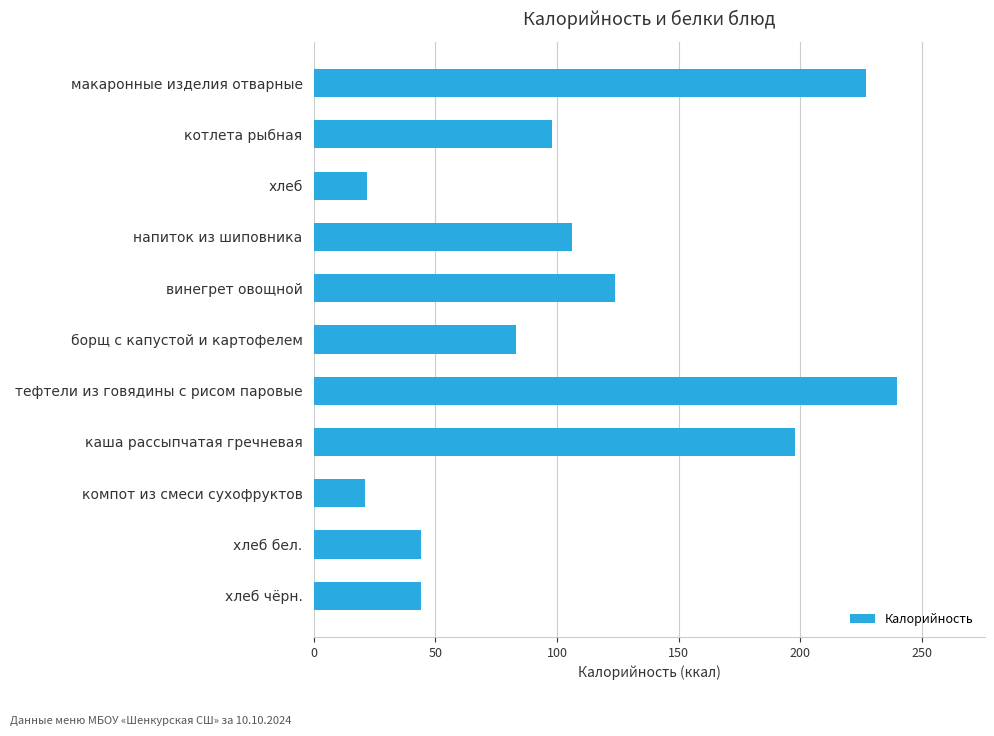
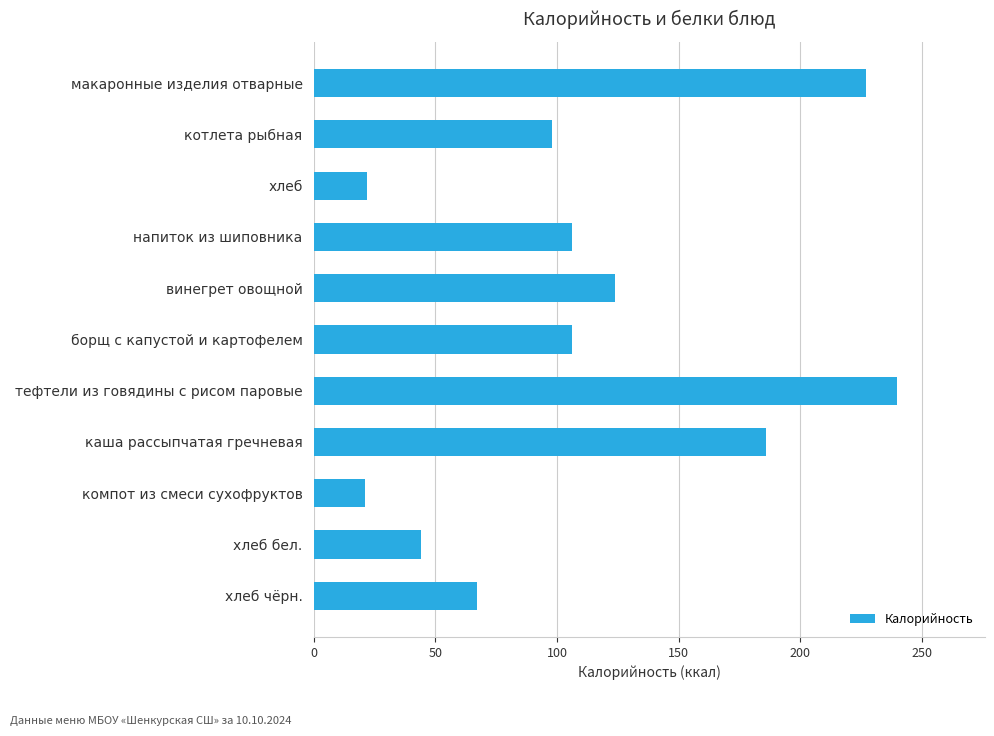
  {
    "макаронные изделия отварные": 227,
    "котлета рыбная": 98,
    "хлеб": 22,
    "напиток из шиповника": 106,
    "винегрет овощной": 124,
-   "борщ с капустой и картофелем": 83,
+   "борщ с капустой и картофелем": 106,
    "тефтели из говядины с рисом паровые": 240,
-   "каша рассыпчатая гречневая": 198,
+   "каша рассыпчатая гречневая": 186,
    "компот из смеси сухофруктов": 21,
    "хлеб бел.": 44,
-   "хлеб чёрн.": 44
+   "хлеб чёрн.": 67
  }
